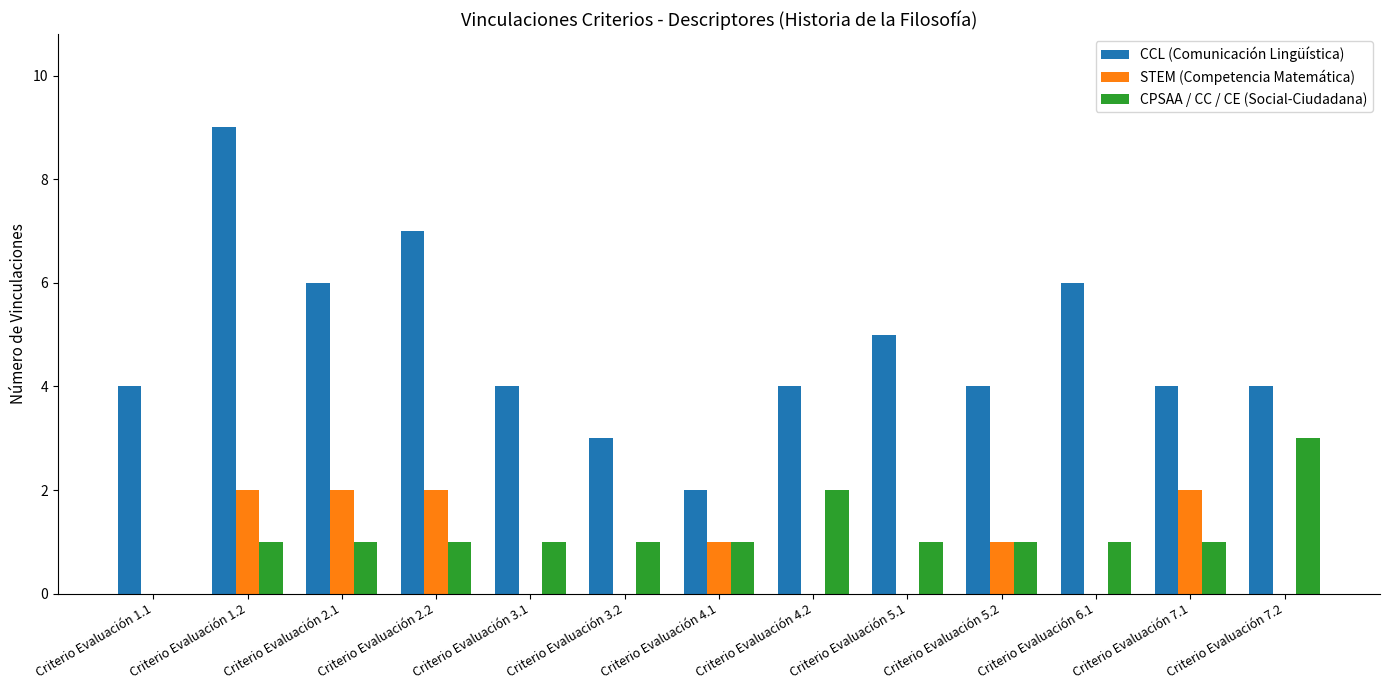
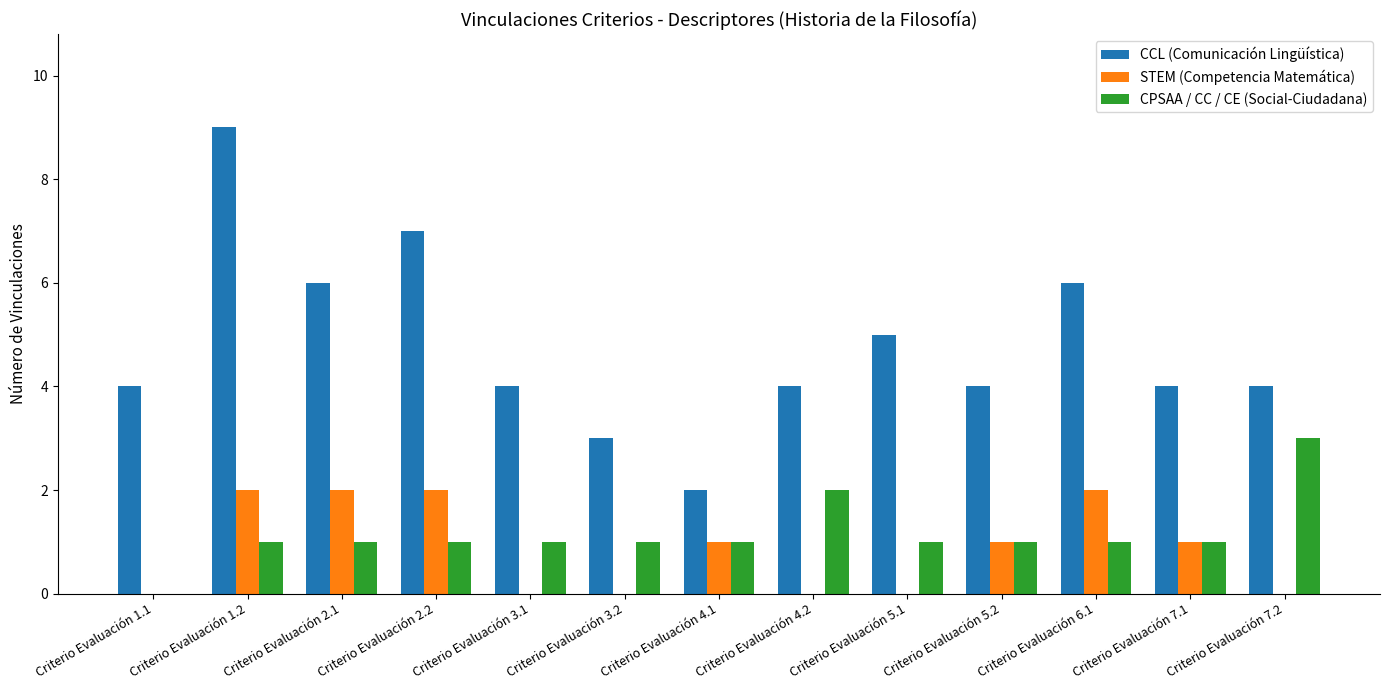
  {
    "CCL (Comunicación Lingüística)": {
      "Criterio Evaluación 1.1": 4,
      "Criterio Evaluación 1.2": 9,
      "Criterio Evaluación 2.1": 6,
      "Criterio Evaluación 2.2": 7,
      "Criterio Evaluación 3.1": 4,
      "Criterio Evaluación 3.2": 3,
      "Criterio Evaluación 4.1": 2,
      "Criterio Evaluación 4.2": 4,
      "Criterio Evaluación 5.1": 5,
      "Criterio Evaluación 5.2": 4,
      "Criterio Evaluación 6.1": 6,
      "Criterio Evaluación 7.1": 4,
      "Criterio Evaluación 7.2": 4
    },
    "STEM (Competencia Matemática)": {
      "Criterio Evaluación 1.1": 0,
      "Criterio Evaluación 1.2": 2,
      "Criterio Evaluación 2.1": 2,
      "Criterio Evaluación 2.2": 2,
      "Criterio Evaluación 3.1": 0,
      "Criterio Evaluación 3.2": 0,
      "Criterio Evaluación 4.1": 1,
      "Criterio Evaluación 4.2": 0,
      "Criterio Evaluación 5.1": 0,
      "Criterio Evaluación 5.2": 1,
-     "Criterio Evaluación 6.1": 0,
-     "Criterio Evaluación 7.1": 2,
+     "Criterio Evaluación 6.1": 2,
+     "Criterio Evaluación 7.1": 1,
      "Criterio Evaluación 7.2": 0
    },
    "CPSAA / CC / CE (Social-Ciudadana)": {
      "Criterio Evaluación 1.1": 0,
      "Criterio Evaluación 1.2": 1,
      "Criterio Evaluación 2.1": 1,
      "Criterio Evaluación 2.2": 1,
      "Criterio Evaluación 3.1": 1,
      "Criterio Evaluación 3.2": 1,
      "Criterio Evaluación 4.1": 1,
      "Criterio Evaluación 4.2": 2,
      "Criterio Evaluación 5.1": 1,
      "Criterio Evaluación 5.2": 1,
      "Criterio Evaluación 6.1": 1,
      "Criterio Evaluación 7.1": 1,
      "Criterio Evaluación 7.2": 3
    }
  }
